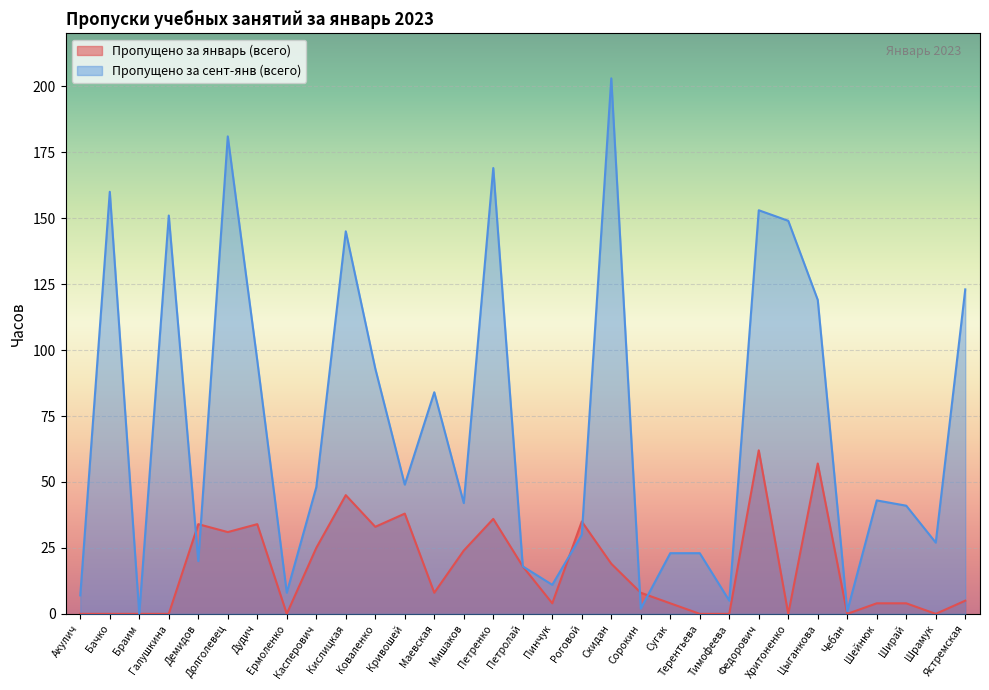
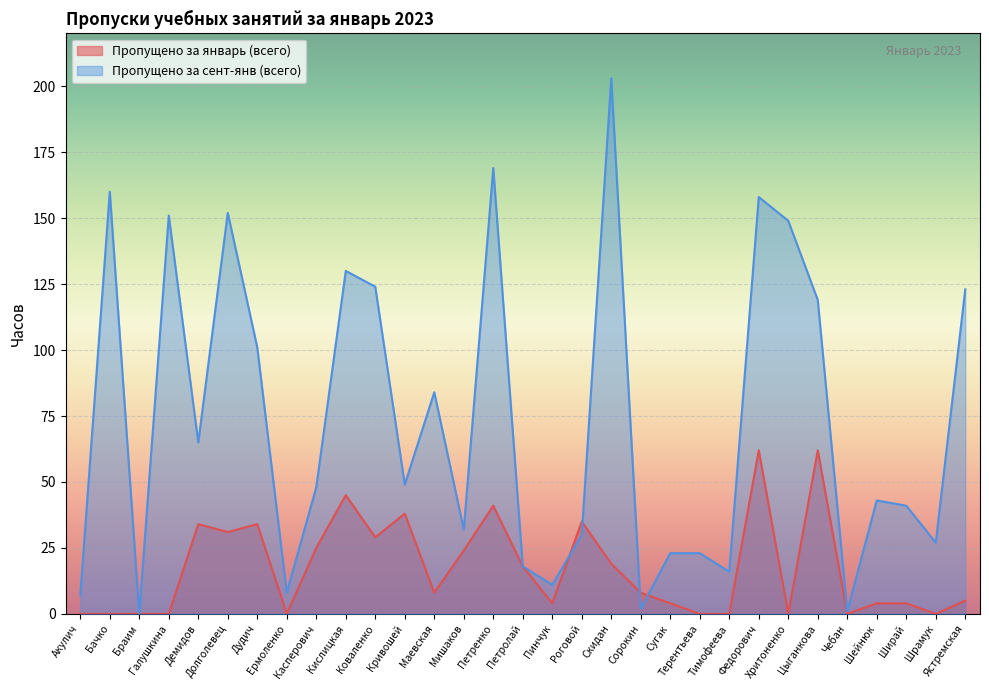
  {
    "Пропущено за январь (всего)": {
      "Акулич": 0,
      "Бачко": 0,
      "Галушкина": 0,
      "Демидов": 34,
      "Долголевец": 31,
      "Дудич": 34,
      "Ермоленко": 0,
      "Касперович": 25,
      "Кислицкая": 45,
-     "Коваленко": 33,
+     "Коваленко": 29,
      "Кривошей": 38,
      "Маевская": 8,
      "Мишаков": 24,
-     "Петренко": 36,
+     "Петренко": 41,
      "Пинчук": 4,
      "Роговой": 35,
      "Скидан": 19,
      "Сорокин": 8,
      "Сугак": 4,
      "Терентьева": 0,
      "Тимофеева": 0,
      "Федорович": 62,
      "Хритоненко": 0,
-     "Цыганкова": 57,
+     "Цыганкова": 62,
      "Чебан": 0,
      "Шейнюк": 4,
      "Ширай": 4,
      "Шрамук": 0,
      "Ястремская": 5
    },
    "Пропущено за сент-янв (всего)": {
      "Акулич": 7,
      "Бачко": 160,
      "Галушкина": 151,
-     "Демидов": 20,
-     "Долголевец": 181,
-     "Дудич": 96,
+     "Демидов": 65,
+     "Долголевец": 152,
+     "Дудич": 101,
      "Ермоленко": 8,
      "Касперович": 48,
-     "Кислицкая": 145,
-     "Коваленко": 93,
+     "Кислицкая": 130,
+     "Коваленко": 124,
      "Кривошей": 49,
      "Маевская": 84,
-     "Мишаков": 42,
+     "Мишаков": 32,
      "Петренко": 169,
      "Пинчук": 11,
      "Роговой": 30,
      "Скидан": 203,
      "Сорокин": 2,
      "Сугак": 23,
      "Терентьева": 23,
-     "Тимофеева": 5,
-     "Федорович": 153,
+     "Тимофеева": 16,
+     "Федорович": 158,
      "Хритоненко": 149,
      "Цыганкова": 119,
      "Чебан": 1,
      "Шейнюк": 43,
      "Ширай": 41,
      "Шрамук": 27,
      "Ястремская": 123
    }
  }
